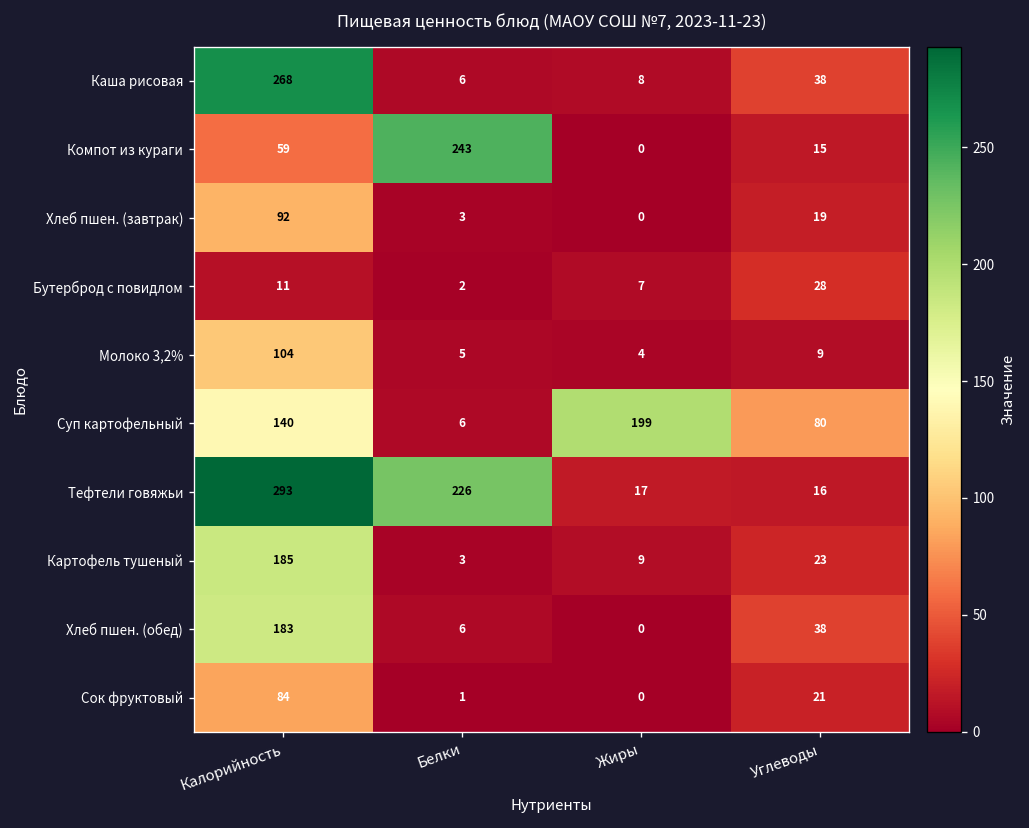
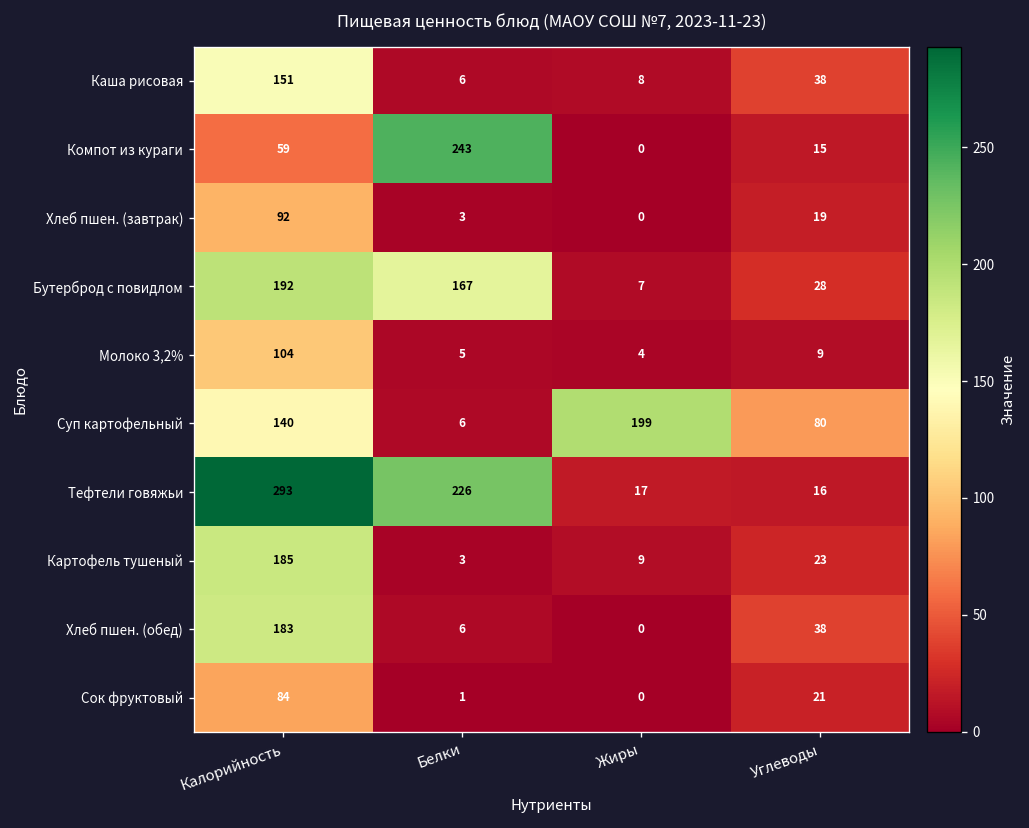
  {
    "Каша рисовая": {
-     "Калорийность": 268,
+     "Калорийность": 151,
      "Белки": 6,
      "Жиры": 8,
      "Углеводы": 38
    },
    "Компот из кураги": {
      "Калорийность": 59,
      "Белки": 243,
      "Жиры": 0,
      "Углеводы": 15
    },
    "Хлеб пшен. (завтрак)": {
      "Калорийность": 92,
      "Белки": 3,
      "Жиры": 0,
      "Углеводы": 19
    },
    "Бутерброд с повидлом": {
-     "Калорийность": 11,
-     "Белки": 2,
+     "Калорийность": 192,
+     "Белки": 167,
      "Жиры": 7,
      "Углеводы": 28
    },
    "Молоко 3,2%": {
      "Калорийность": 104,
      "Белки": 5,
      "Жиры": 4,
      "Углеводы": 9
    },
    "Суп картофельный": {
      "Калорийность": 140,
      "Белки": 6,
      "Жиры": 199,
      "Углеводы": 80
    },
    "Тефтели говяжьи": {
      "Калорийность": 293,
      "Белки": 226,
      "Жиры": 17,
      "Углеводы": 16
    },
    "Картофель тушеный": {
      "Калорийность": 185,
      "Белки": 3,
      "Жиры": 9,
      "Углеводы": 23
    },
    "Хлеб пшен. (обед)": {
      "Калорийность": 183,
      "Белки": 6,
      "Жиры": 0,
      "Углеводы": 38
    },
    "Сок фруктовый": {
      "Калорийность": 84,
      "Белки": 1,
      "Жиры": 0,
      "Углеводы": 21
    }
  }
